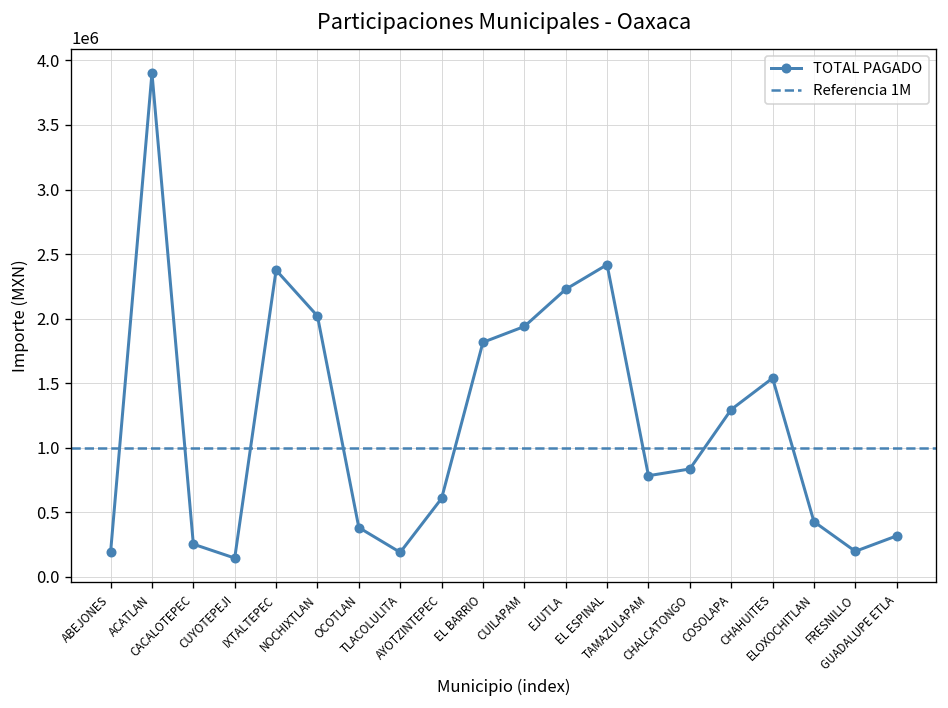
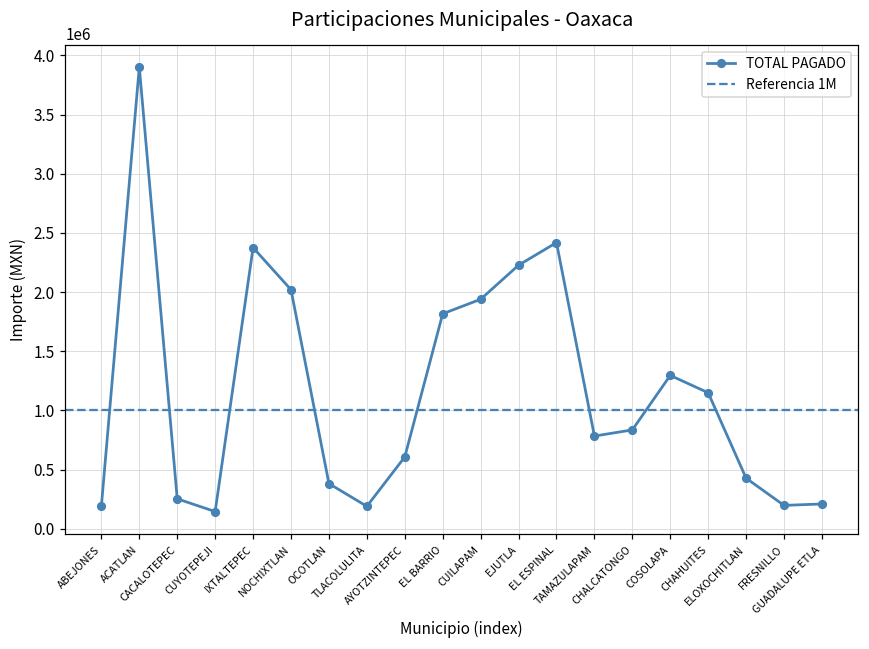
  {
    "ABEJONES": 190000,
    "ACATLAN": 3900000,
    "CACALOTEPEC": 250000,
    "CUYOTEPEJI": 150000,
    "IXTALTEPEC": 2380000,
    "NOCHIXTLAN": 2020000,
    "OCOTLAN": 380000,
    "TLACOLULITA": 190000,
    "AYOTZINTEPEC": 610000,
    "EL BARRIO": 1820000,
    "CUILAPAM": 1940000,
    "EJUTLA": 2230000,
    "EL ESPINAL": 2420000,
    "TAMAZULAPAM": 780000,
    "CHALCATONGO": 840000,
    "COSOLAPA": 1300000,
-   "CHAHUITES": 1540000,
+   "CHAHUITES": 1150000,
    "ELOXOCHITLAN": 430000,
    "FRESNILLO": 200000,
-   "GUADALUPE ETLA": 320000
+   "GUADALUPE ETLA": 210000
  }
